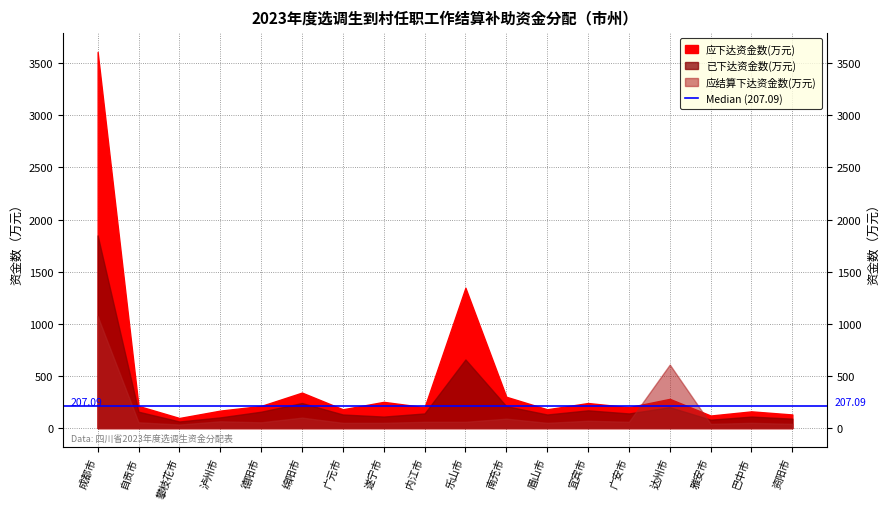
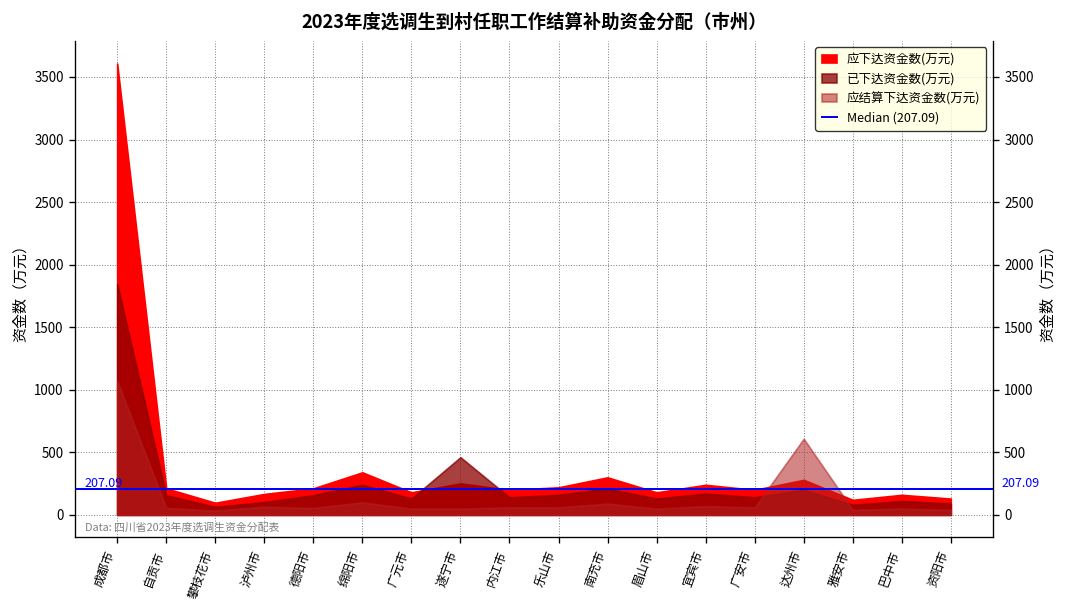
  {
    "应下达资金数(万元)": {
      "成都市": 3610,
      "自贡市": 210,
      "攀枝花市": 100,
      "泸州市": 170,
      "德阳市": 210,
      "绵阳市": 340,
      "广元市": 180,
      "遂宁市": 250,
      "内江市": 200,
-     "乐山市": 1350,
+     "乐山市": 220,
      "南充市": 300,
      "眉山市": 180,
      "宜宾市": 240,
      "广安市": 200,
      "达州市": 280,
      "雅安市": 120,
      "巴中市": 160,
      "资阳市": 130
    },
    "已下达资金数(万元)": {
      "成都市": 1850,
      "自贡市": 160,
      "攀枝花市": 60,
      "泸州市": 100,
      "德阳市": 160,
      "绵阳市": 240,
      "广元市": 130,
-     "遂宁市": 110,
+     "遂宁市": 460,
      "内江市": 140,
-     "乐山市": 660,
+     "乐山市": 160,
      "南充市": 210,
      "眉山市": 130,
      "宜宾市": 170,
      "广安市": 140,
      "达州市": 200,
      "雅安市": 80,
      "巴中市": 110,
      "资阳市": 90
    },
    "应结算下达资金数(万元)": {
      "成都市": 1070,
      "自贡市": 60,
      "攀枝花市": 30,
      "泸州市": 60,
      "德阳市": 60,
      "绵阳市": 100,
      "广元市": 50,
      "遂宁市": 50,
      "内江市": 60,
      "乐山市": 60,
      "南充市": 90,
      "眉山市": 50,
      "宜宾市": 70,
      "广安市": 60,
      "达州市": 610,
      "雅安市": 40,
      "巴中市": 50,
      "资阳市": 40
    }
  }
